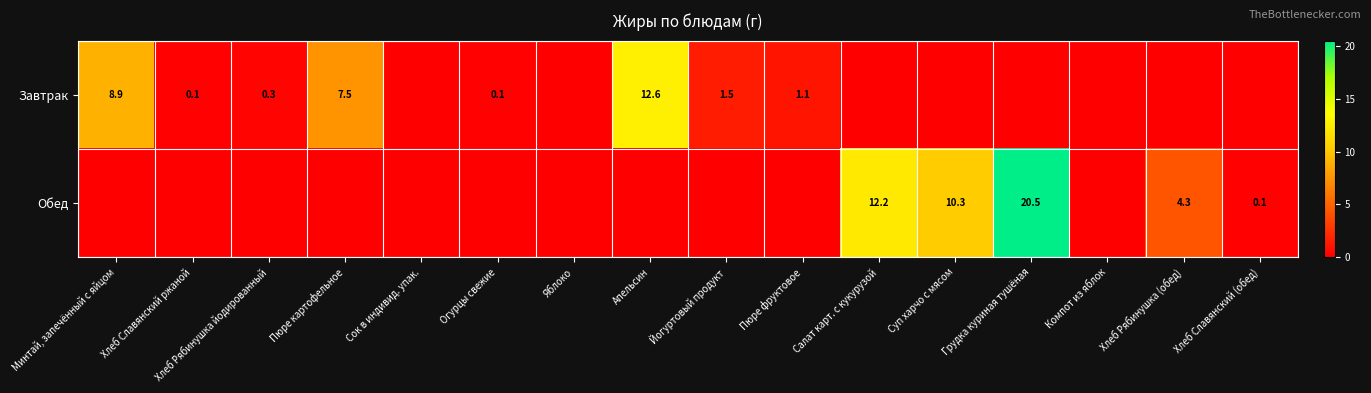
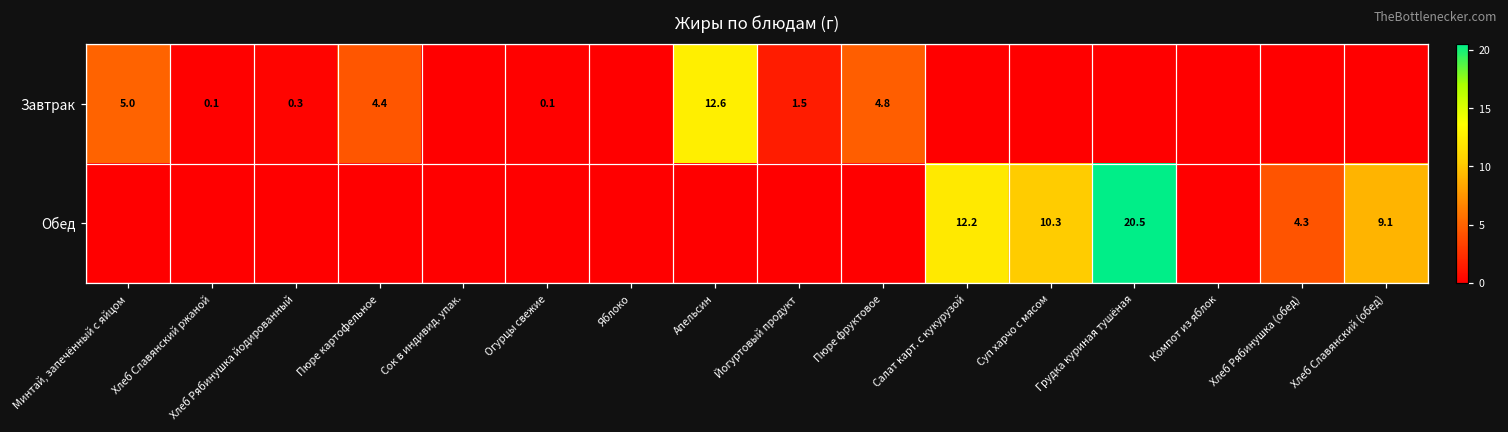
  {
    "Завтрак": {
-     "Минтай, запечённый с яйцом": 8.9,
+     "Минтай, запечённый с яйцом": 5.0,
      "Хлеб Славянский ржаной": 0.1,
      "Хлеб Рябинушка йодированный": 0.3,
-     "Пюре картофельное": 7.5,
+     "Пюре картофельное": 4.4,
      "Огурцы свежие": 0.1,
      "Апельсин": 12.6,
      "Йогуртовый продукт": 1.5,
-     "Пюре фруктовое": 1.1
+     "Пюре фруктовое": 4.8
    },
    "Обед": {
      "Салат карт. с кукурузой": 12.2,
      "Суп харчо с мясом": 10.3,
      "Грудка куриная тушёная": 20.5,
      "Хлеб Рябинушка (обед)": 4.3,
-     "Хлеб Славянский (обед)": 0.1
+     "Хлеб Славянский (обед)": 9.1
    }
  }
